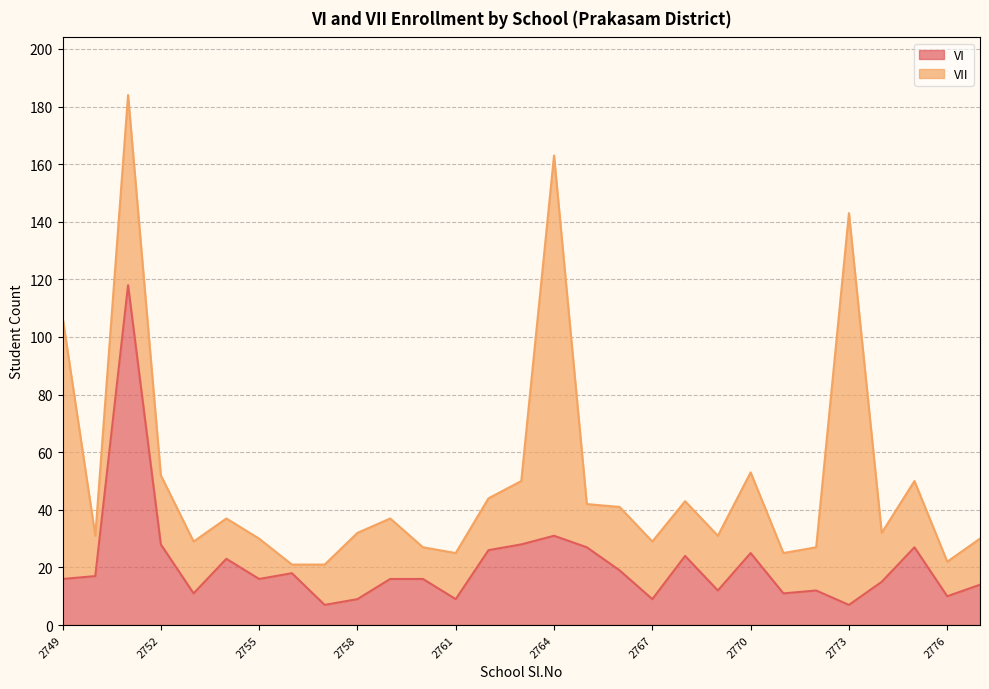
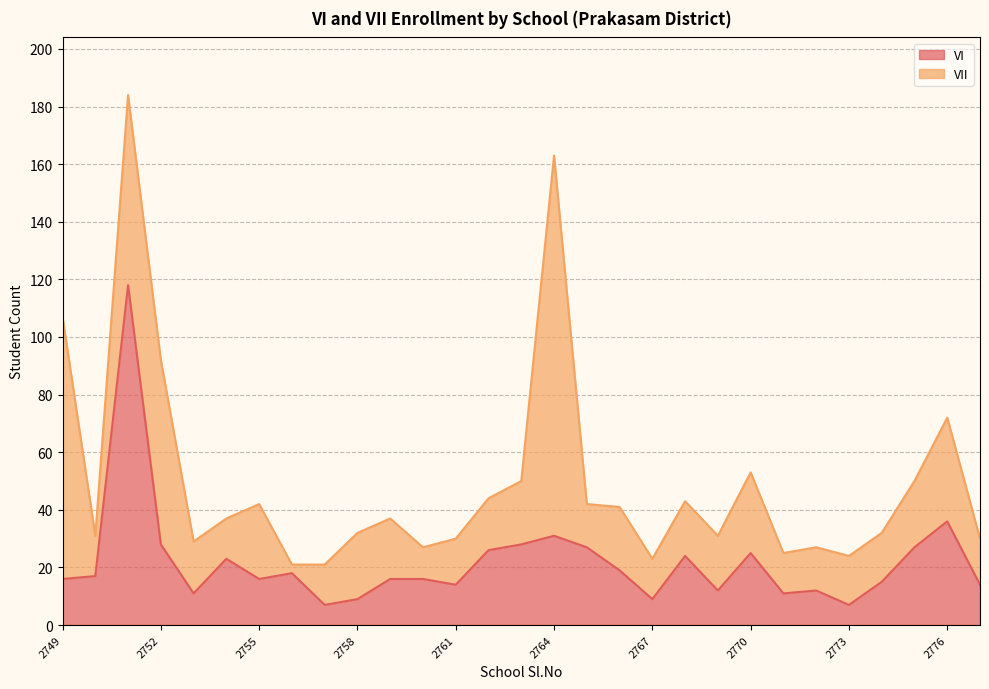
  {
    "VI": {
      "2749": 16,
      "2752": 28,
      "2755": 16,
      "2758": 9,
-     "2761": 9,
+     "2761": 14,
      "2764": 31,
      "2767": 9,
      "2770": 25,
      "2773": 7,
-     "2776": 10
+     "2776": 36
    },
    "VII": {
      "2749": 91,
-     "2752": 24,
-     "2755": 14,
+     "2752": 64,
+     "2755": 26,
      "2758": 23,
      "2761": 16,
      "2764": 132,
-     "2767": 20,
+     "2767": 14,
      "2770": 28,
-     "2773": 136,
-     "2776": 12
+     "2773": 17,
+     "2776": 36
    }
  }
